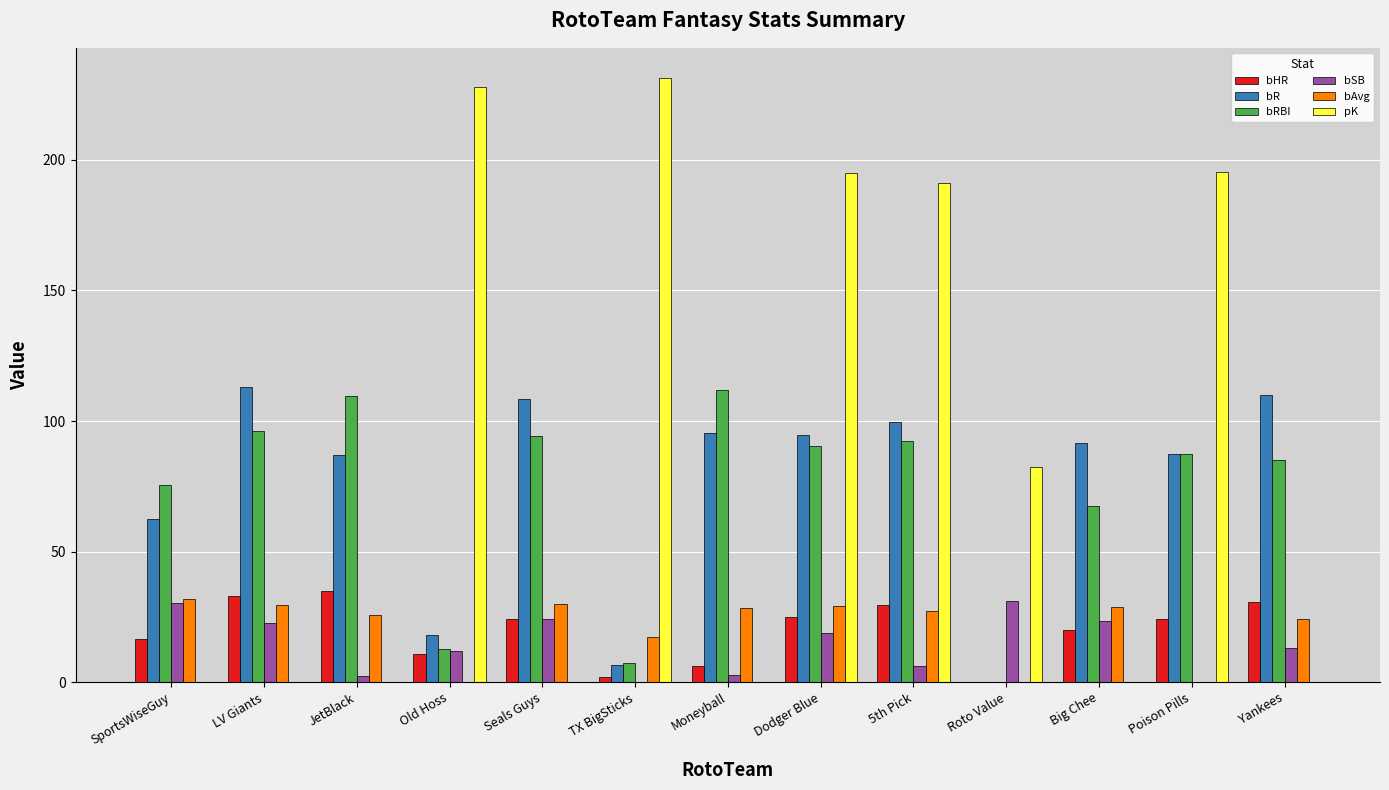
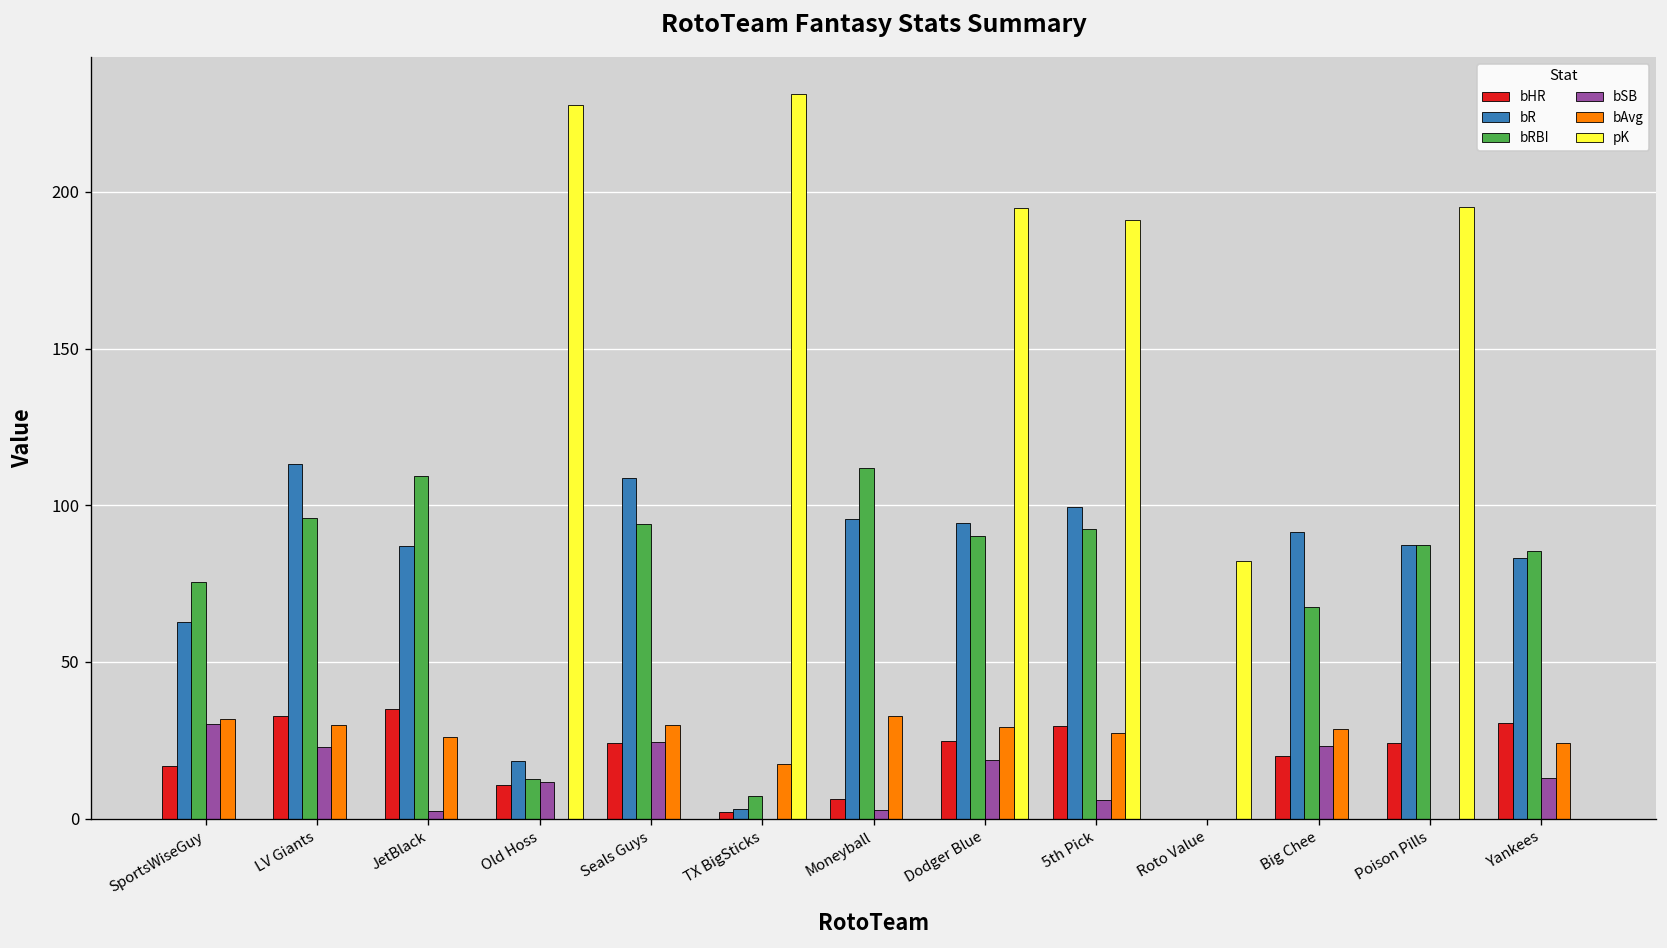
  {
    "bHR": {
      "SportsWiseGuy": 17,
      "LV Giants": 33,
      "JetBlack": 35,
      "Old Hoss": 11,
      "Seals Guys": 24,
      "TX BigSticks": 2,
      "Moneyball": 6,
      "Dodger Blue": 25,
      "5th Pick": 30,
      "Roto Value": 0,
      "Big Chee": 20,
      "Poison Pills": 24,
      "Yankees": 31
    },
    "bR": {
      "SportsWiseGuy": 63,
      "LV Giants": 113,
      "JetBlack": 87,
      "Old Hoss": 18,
      "Seals Guys": 109,
-     "TX BigSticks": 6,
+     "TX BigSticks": 3,
      "Moneyball": 96,
      "Dodger Blue": 94,
      "5th Pick": 99,
      "Roto Value": 0,
      "Big Chee": 91,
      "Poison Pills": 87,
-     "Yankees": 110
+     "Yankees": 83
    },
    "bRBI": {
      "SportsWiseGuy": 76,
      "LV Giants": 96,
      "JetBlack": 109,
      "Old Hoss": 13,
      "Seals Guys": 94,
      "TX BigSticks": 7,
      "Moneyball": 112,
      "Dodger Blue": 90,
      "5th Pick": 92,
      "Roto Value": 0,
      "Big Chee": 68,
      "Poison Pills": 87,
      "Yankees": 85
    },
    "bSB": {
      "SportsWiseGuy": 30,
      "LV Giants": 23,
      "JetBlack": 3,
      "Old Hoss": 12,
      "Seals Guys": 24,
      "TX BigSticks": 0,
      "Moneyball": 3,
      "Dodger Blue": 19,
      "5th Pick": 6,
-     "Roto Value": 31,
+     "Roto Value": 0,
      "Big Chee": 23,
      "Poison Pills": 0,
      "Yankees": 13
    },
    "bAvg": {
      "SportsWiseGuy": 32,
      "LV Giants": 30,
      "JetBlack": 26,
      "Old Hoss": 0,
      "Seals Guys": 30,
      "TX BigSticks": 17,
-     "Moneyball": 29,
+     "Moneyball": 33,
      "Dodger Blue": 29,
      "5th Pick": 27,
      "Roto Value": 0,
      "Big Chee": 29,
      "Poison Pills": 0,
      "Yankees": 24
    },
    "pK": {
      "SportsWiseGuy": 0,
      "LV Giants": 0,
      "JetBlack": 0,
      "Old Hoss": 228,
      "Seals Guys": 0,
      "TX BigSticks": 231,
      "Moneyball": 0,
      "Dodger Blue": 195,
      "5th Pick": 191,
      "Roto Value": 82,
      "Big Chee": 0,
      "Poison Pills": 195,
      "Yankees": 0
    }
  }
